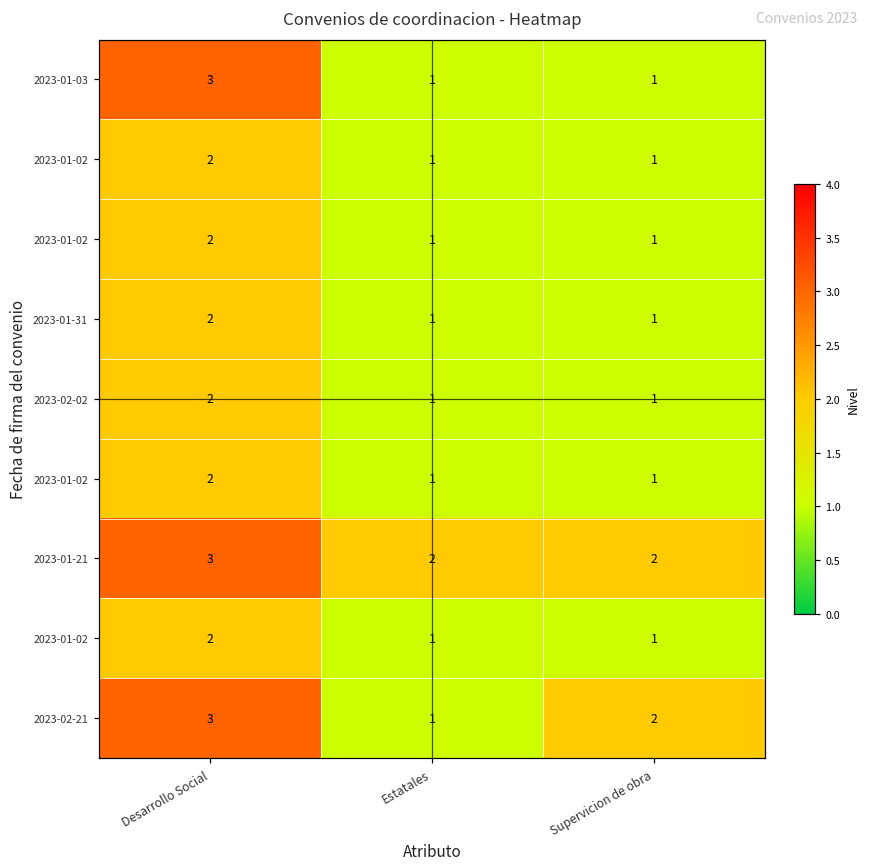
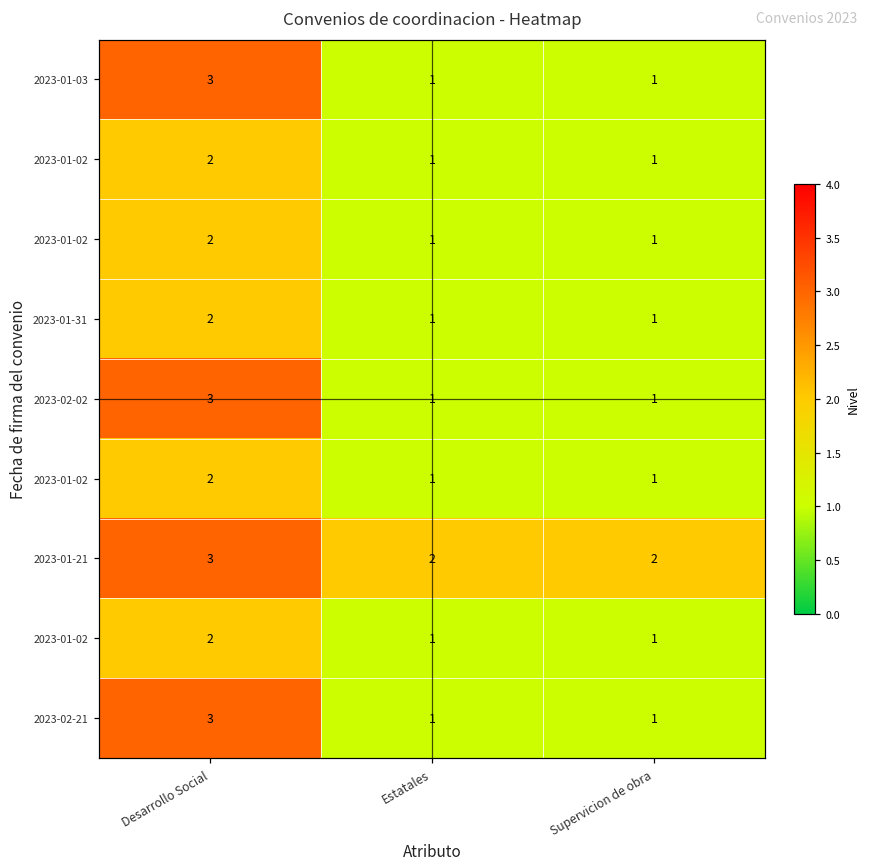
  {
    "2023-01-03": {
      "Desarrollo Social": 3,
      "Estatales": 1,
      "Supervicion de obra": 1
    },
    "2023-01-31": {
      "Desarrollo Social": 2,
      "Estatales": 1,
      "Supervicion de obra": 1
    },
    "2023-02-02": {
-     "Desarrollo Social": 2,
+     "Desarrollo Social": 3,
      "Estatales": 1,
      "Supervicion de obra": 1
    },
    "2023-01-21": {
      "Desarrollo Social": 3,
      "Estatales": 2,
      "Supervicion de obra": 2
    },
    "2023-02-21": {
      "Desarrollo Social": 3,
      "Estatales": 1,
-     "Supervicion de obra": 2
+     "Supervicion de obra": 1
    }
  }
